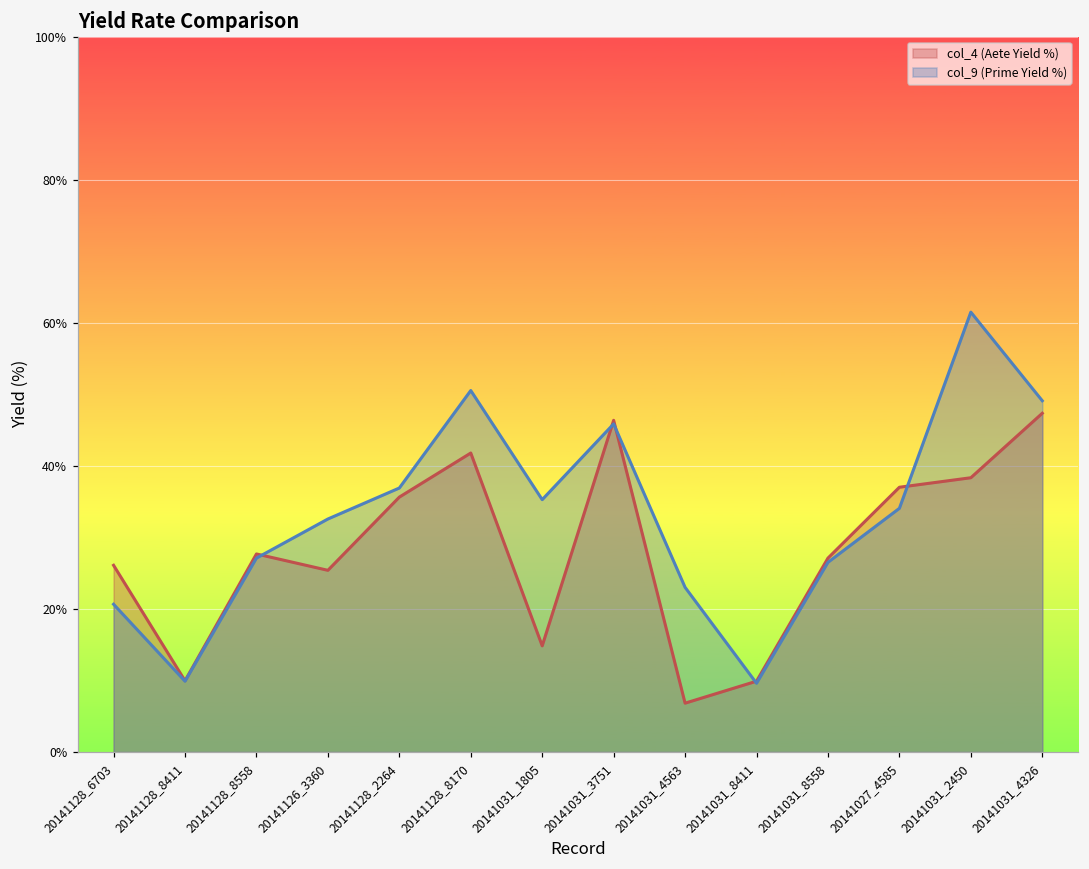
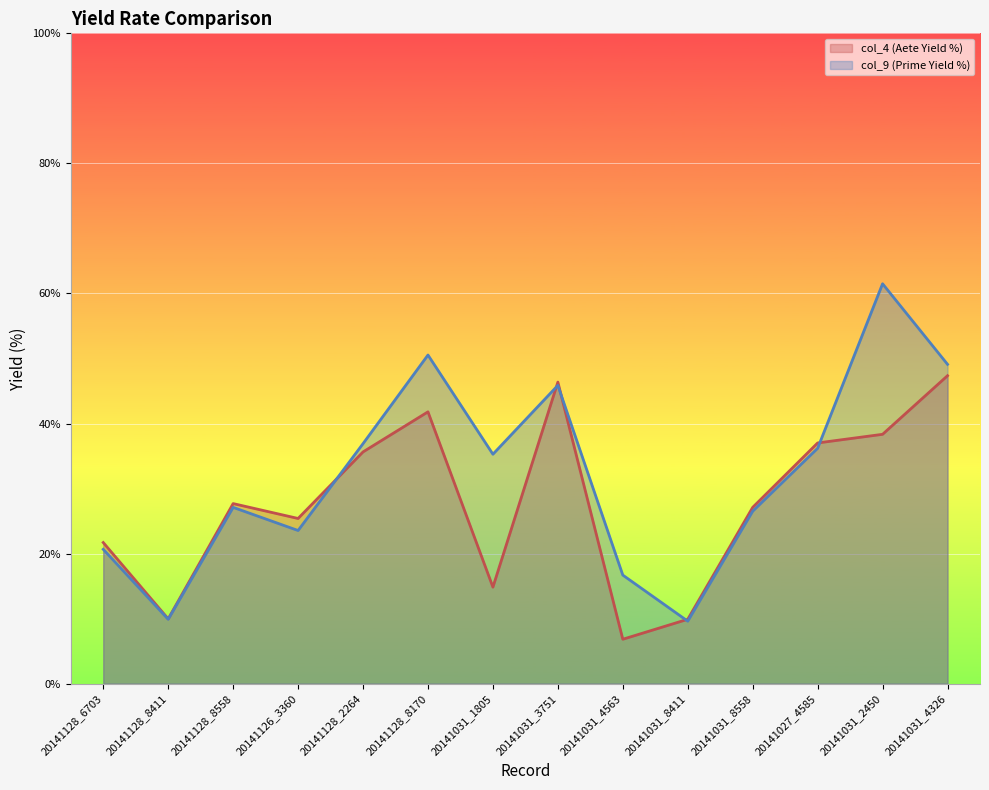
  {
    "col_4 (Aete Yield %)": {
-     "20141128_6703": "26%",
+     "20141128_6703": "22%",
      "20141128_8558": "28%",
      "20141126_3360": "25%",
      "20141128_2264": "36%",
      "20141128_8170": "42%",
      "20141031_1805": "15%",
      "20141031_3751": "46%",
      "20141031_4563": "7%",
      "20141031_8558": "27%",
      "20141027_4585": "37%",
      "20141031_2450": "38%",
      "20141031_4326": "47%"
    },
    "col_9 (Prime Yield %)": {
      "20141128_6703": "21%",
      "20141128_8558": "27%",
-     "20141126_3360": "33%",
+     "20141126_3360": "24%",
      "20141128_2264": "37%",
      "20141128_8170": "51%",
      "20141031_1805": "35%",
      "20141031_3751": "46%",
-     "20141031_4563": "23%",
+     "20141031_4563": "17%",
      "20141031_8558": "27%",
-     "20141027_4585": "34%",
+     "20141027_4585": "36%",
      "20141031_2450": "61%",
      "20141031_4326": "49%"
    }
  }
